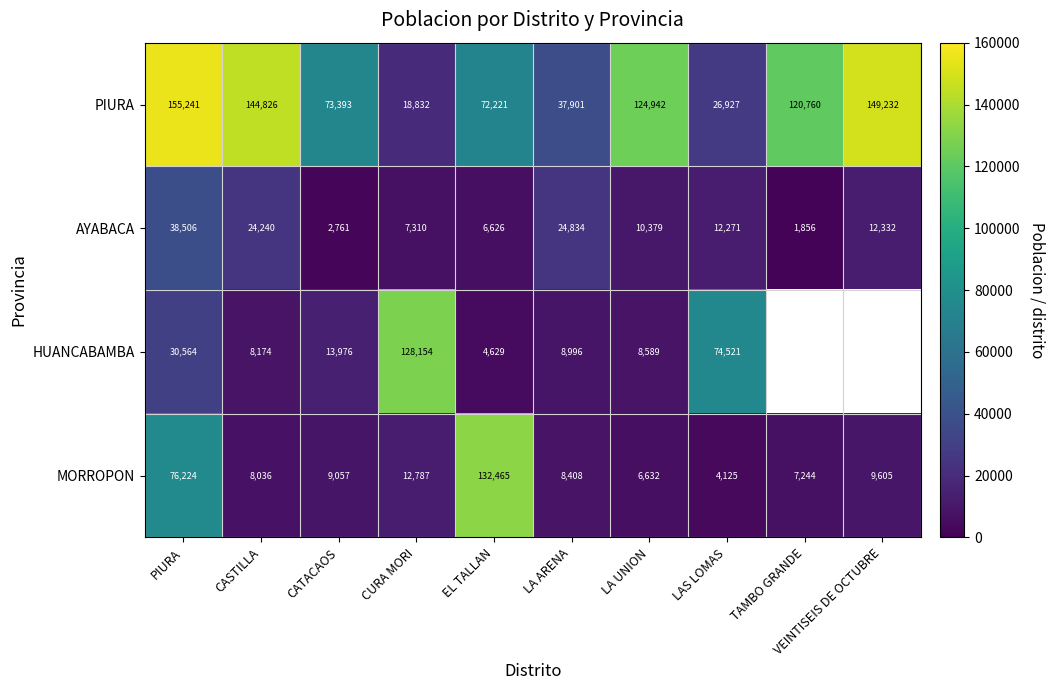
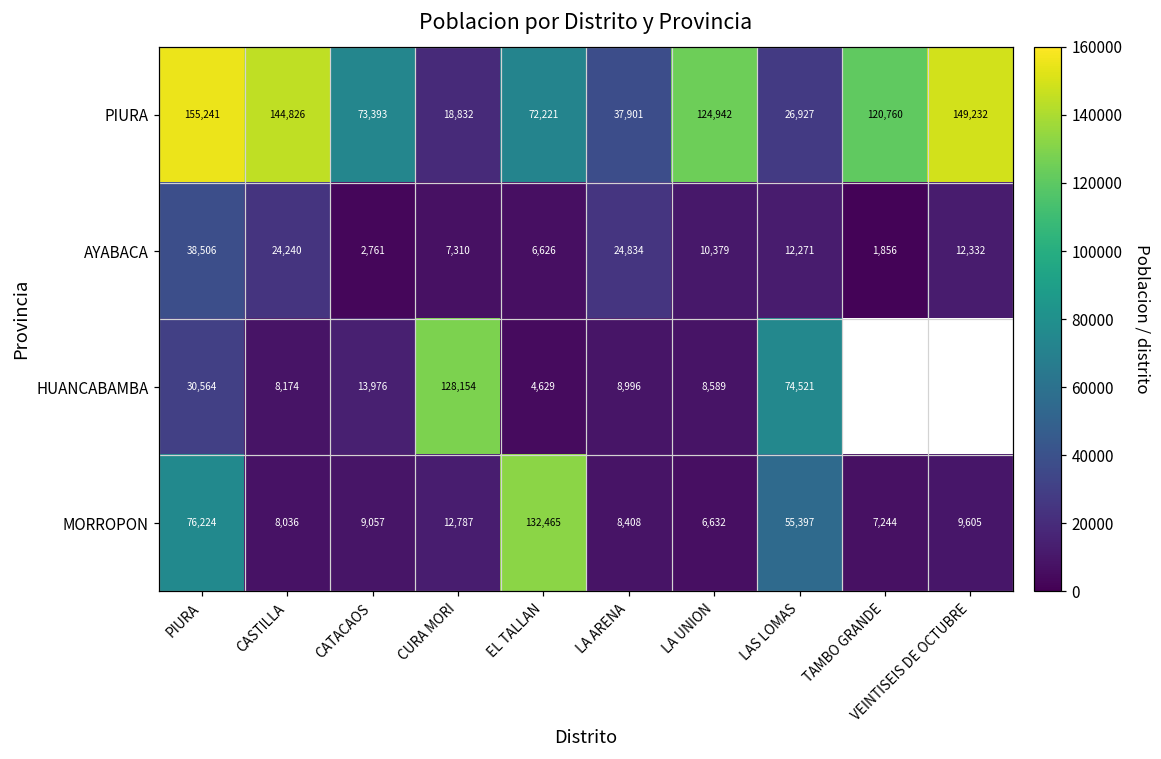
  {
    "PIURA": {
      "PIURA": "155,241",
      "CASTILLA": "144,826",
      "CATACAOS": "73,393",
      "CURA MORI": "18,832",
      "EL TALLAN": "72,221",
      "LA ARENA": "37,901",
      "LA UNION": "124,942",
      "LAS LOMAS": "26,927",
      "TAMBO GRANDE": "120,760",
      "VEINTISEIS DE OCTUBRE": "149,232"
    },
    "AYABACA": {
      "PIURA": "38,506",
      "CASTILLA": "24,240",
      "CATACAOS": "2,761",
      "CURA MORI": "7,310",
      "EL TALLAN": "6,626",
      "LA ARENA": "24,834",
      "LA UNION": "10,379",
      "LAS LOMAS": "12,271",
      "TAMBO GRANDE": "1,856",
      "VEINTISEIS DE OCTUBRE": "12,332"
    },
    "HUANCABAMBA": {
      "PIURA": "30,564",
      "CASTILLA": "8,174",
      "CATACAOS": "13,976",
      "CURA MORI": "128,154",
      "EL TALLAN": "4,629",
      "LA ARENA": "8,996",
      "LA UNION": "8,589",
      "LAS LOMAS": "74,521"
    },
    "MORROPON": {
      "PIURA": "76,224",
      "CASTILLA": "8,036",
      "CATACAOS": "9,057",
      "CURA MORI": "12,787",
      "EL TALLAN": "132,465",
      "LA ARENA": "8,408",
      "LA UNION": "6,632",
-     "LAS LOMAS": "4,125",
+     "LAS LOMAS": "55,397",
      "TAMBO GRANDE": "7,244",
      "VEINTISEIS DE OCTUBRE": "9,605"
    }
  }
